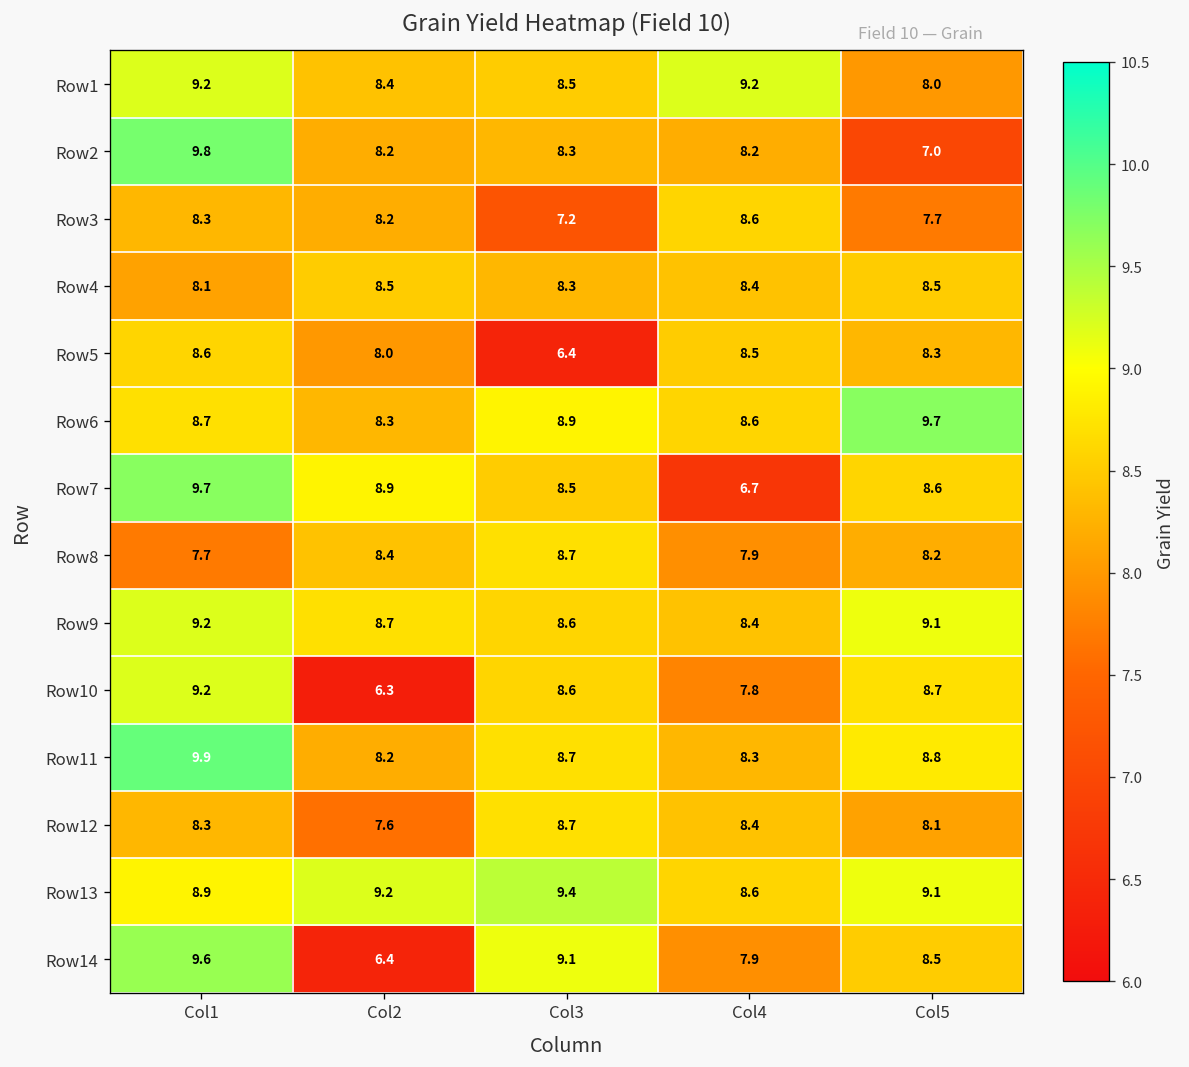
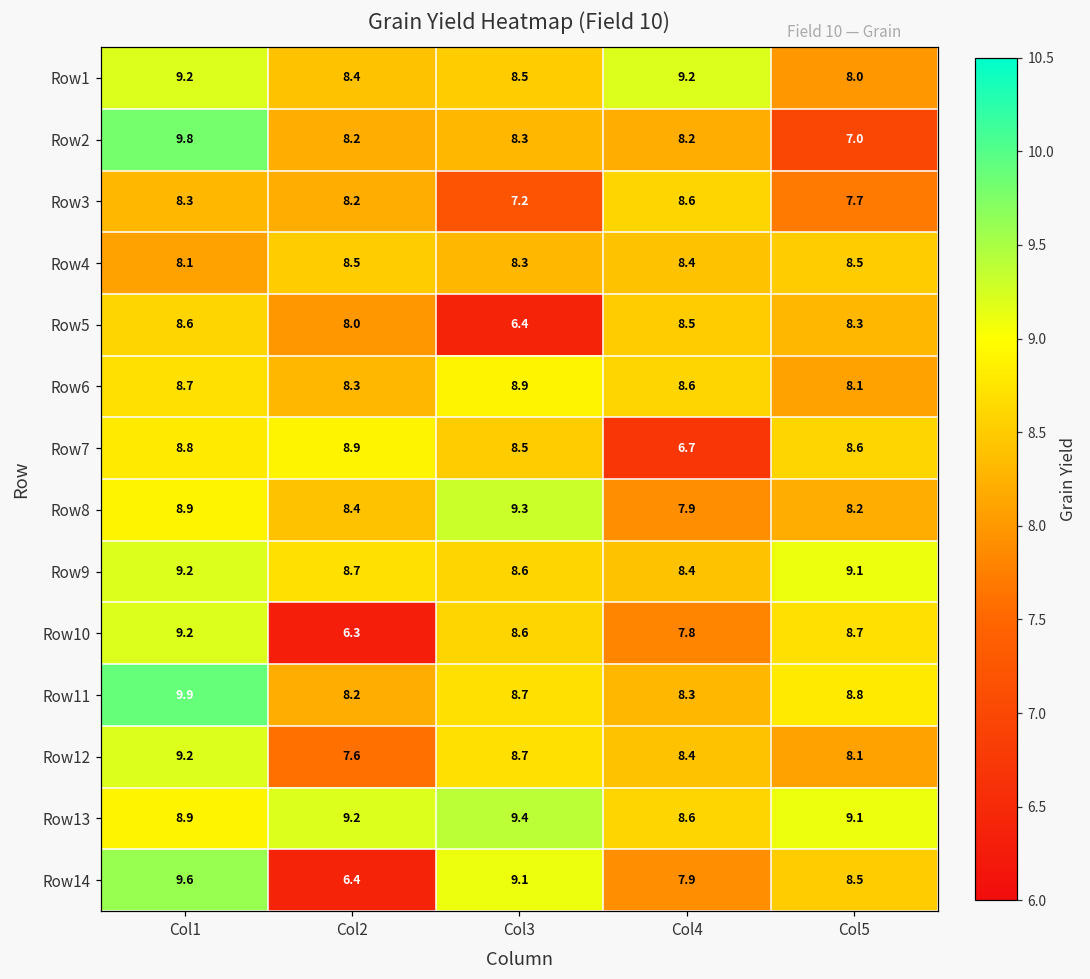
  {
    "Row1": {
      "Col1": 9.2,
      "Col2": 8.4,
      "Col3": 8.5,
      "Col4": 9.2,
      "Col5": 8.0
    },
    "Row2": {
      "Col1": 9.8,
      "Col2": 8.2,
      "Col3": 8.3,
      "Col4": 8.2,
      "Col5": 7.0
    },
    "Row3": {
      "Col1": 8.3,
      "Col2": 8.2,
      "Col3": 7.2,
      "Col4": 8.6,
      "Col5": 7.7
    },
    "Row4": {
      "Col1": 8.1,
      "Col2": 8.5,
      "Col3": 8.3,
      "Col4": 8.4,
      "Col5": 8.5
    },
    "Row5": {
      "Col1": 8.6,
      "Col2": 8.0,
      "Col3": 6.4,
      "Col4": 8.5,
      "Col5": 8.3
    },
    "Row6": {
      "Col1": 8.7,
      "Col2": 8.3,
      "Col3": 8.9,
      "Col4": 8.6,
-     "Col5": 9.7
+     "Col5": 8.1
    },
    "Row7": {
-     "Col1": 9.7,
+     "Col1": 8.8,
      "Col2": 8.9,
      "Col3": 8.5,
      "Col4": 6.7,
      "Col5": 8.6
    },
    "Row8": {
-     "Col1": 7.7,
+     "Col1": 8.9,
      "Col2": 8.4,
-     "Col3": 8.7,
+     "Col3": 9.3,
      "Col4": 7.9,
      "Col5": 8.2
    },
    "Row9": {
      "Col1": 9.2,
      "Col2": 8.7,
      "Col3": 8.6,
      "Col4": 8.4,
      "Col5": 9.1
    },
    "Row10": {
      "Col1": 9.2,
      "Col2": 6.3,
      "Col3": 8.6,
      "Col4": 7.8,
      "Col5": 8.7
    },
    "Row11": {
      "Col1": 9.9,
      "Col2": 8.2,
      "Col3": 8.7,
      "Col4": 8.3,
      "Col5": 8.8
    },
    "Row12": {
-     "Col1": 8.3,
+     "Col1": 9.2,
      "Col2": 7.6,
      "Col3": 8.7,
      "Col4": 8.4,
      "Col5": 8.1
    },
    "Row13": {
      "Col1": 8.9,
      "Col2": 9.2,
      "Col3": 9.4,
      "Col4": 8.6,
      "Col5": 9.1
    },
    "Row14": {
      "Col1": 9.6,
      "Col2": 6.4,
      "Col3": 9.1,
      "Col4": 7.9,
      "Col5": 8.5
    }
  }
